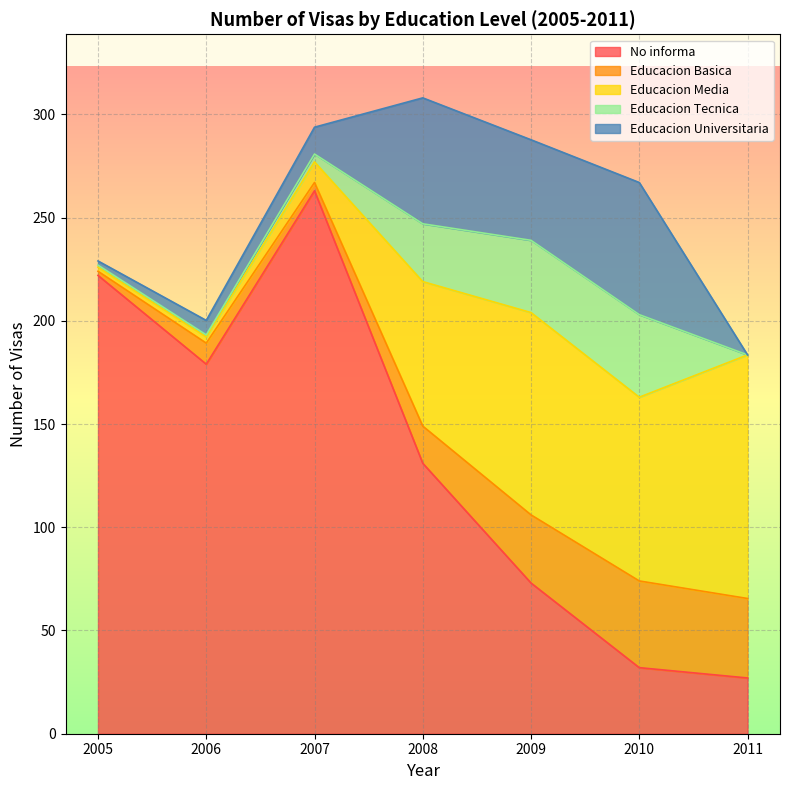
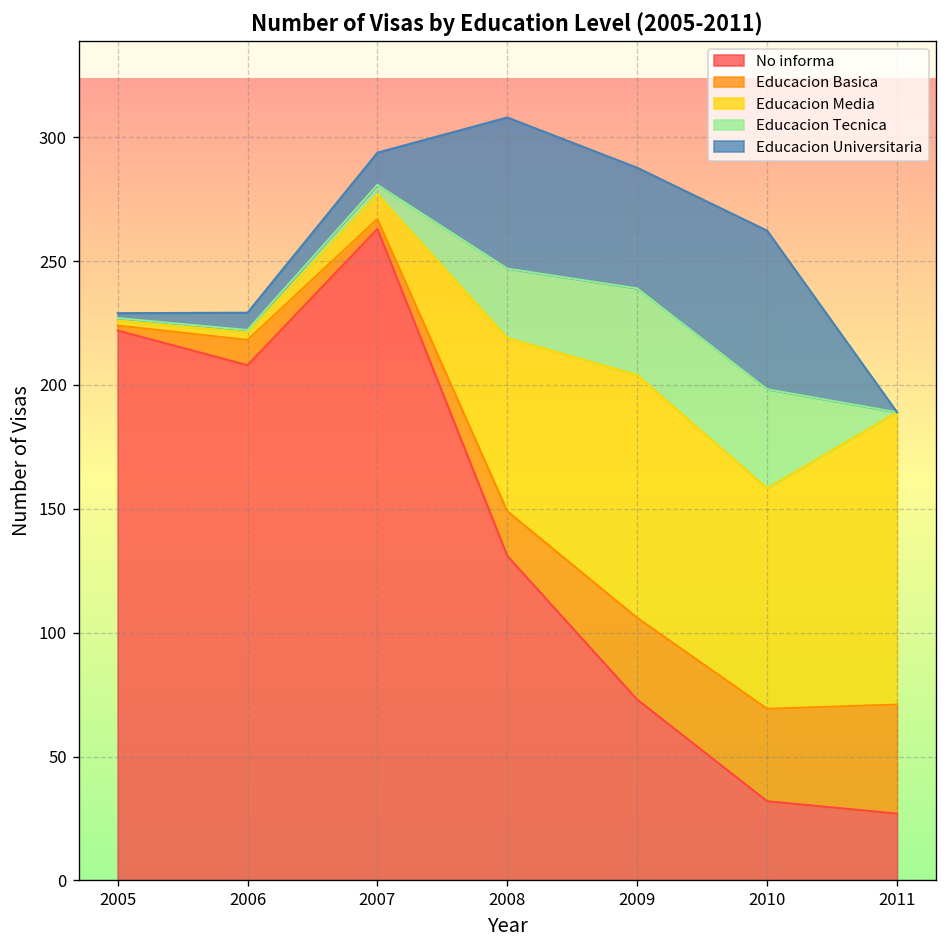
  {
    "No informa": {
      "2005": 222,
-     "2006": 179,
+     "2006": 208,
      "2007": 263,
      "2008": 131,
      "2009": 73,
      "2010": 32,
      "2011": 27
    },
    "Educacion Basica": {
      "2005": 2,
      "2006": 10,
      "2007": 4,
      "2008": 18,
      "2009": 33,
-     "2010": 42,
-     "2011": 39
+     "2010": 37,
+     "2011": 44
    },
    "Educacion Media": {
      "2007": 10,
      "2008": 70,
      "2009": 98,
      "2010": 89
    },
    "Educacion Tecnica": {
      "2007": 4,
      "2008": 28,
      "2009": 35,
      "2010": 40
    },
    "Educacion Universitaria": {
      "2005": 2,
      "2006": 7,
      "2007": 13,
      "2008": 61,
      "2009": 49,
      "2010": 64
    }
  }
